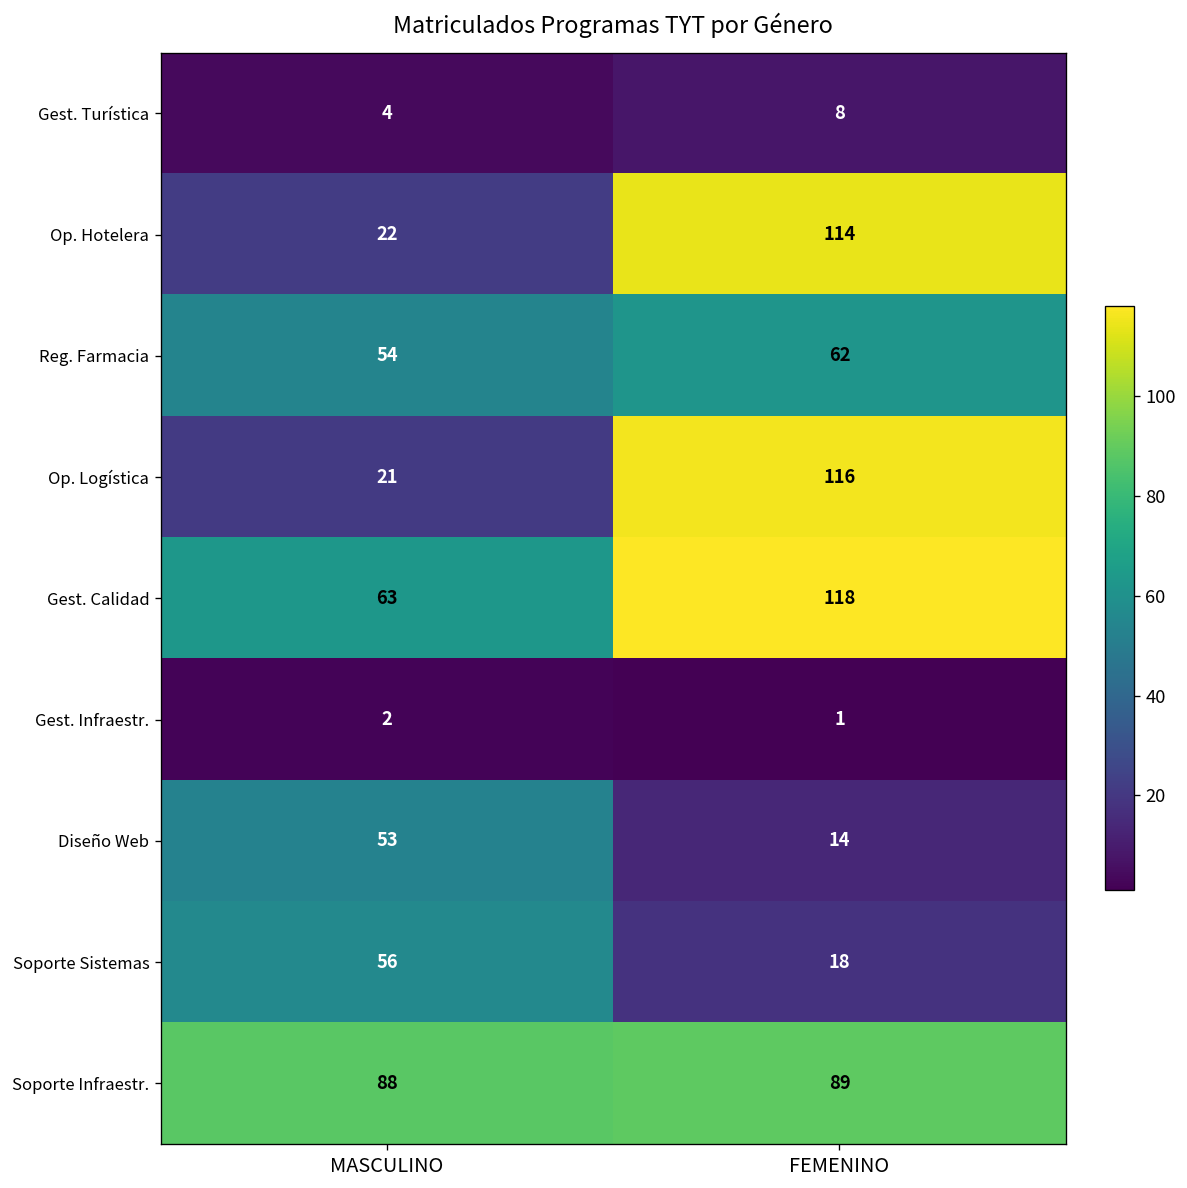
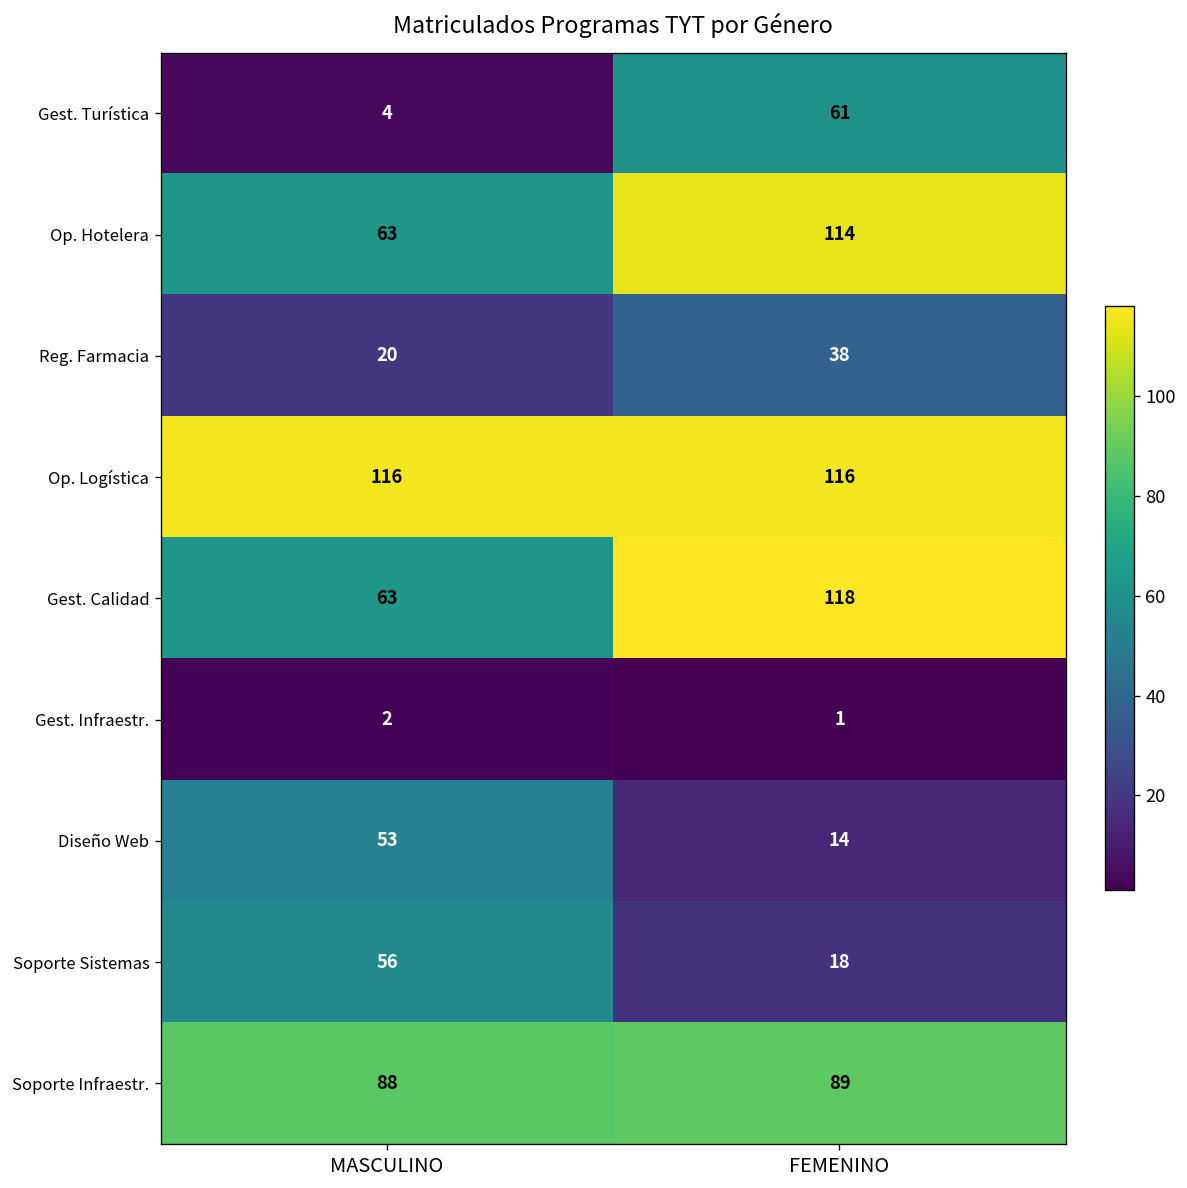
  {
    "Gest. Turística": {
      "MASCULINO": 4,
-     "FEMENINO": 8
+     "FEMENINO": 61
    },
    "Op. Hotelera": {
-     "MASCULINO": 22,
+     "MASCULINO": 63,
      "FEMENINO": 114
    },
    "Reg. Farmacia": {
-     "MASCULINO": 54,
-     "FEMENINO": 62
+     "MASCULINO": 20,
+     "FEMENINO": 38
    },
    "Op. Logística": {
-     "MASCULINO": 21,
+     "MASCULINO": 116,
      "FEMENINO": 116
    },
    "Gest. Calidad": {
      "MASCULINO": 63,
      "FEMENINO": 118
    },
    "Gest. Infraestr.": {
      "MASCULINO": 2,
      "FEMENINO": 1
    },
    "Diseño Web": {
      "MASCULINO": 53,
      "FEMENINO": 14
    },
    "Soporte Sistemas": {
      "MASCULINO": 56,
      "FEMENINO": 18
    },
    "Soporte Infraestr.": {
      "MASCULINO": 88,
      "FEMENINO": 89
    }
  }
